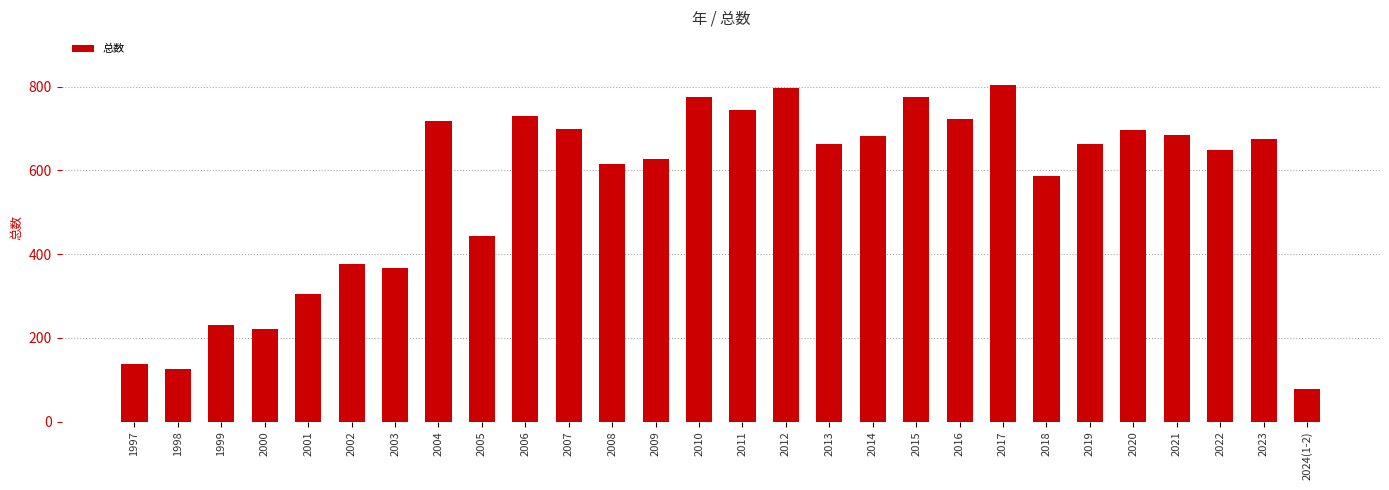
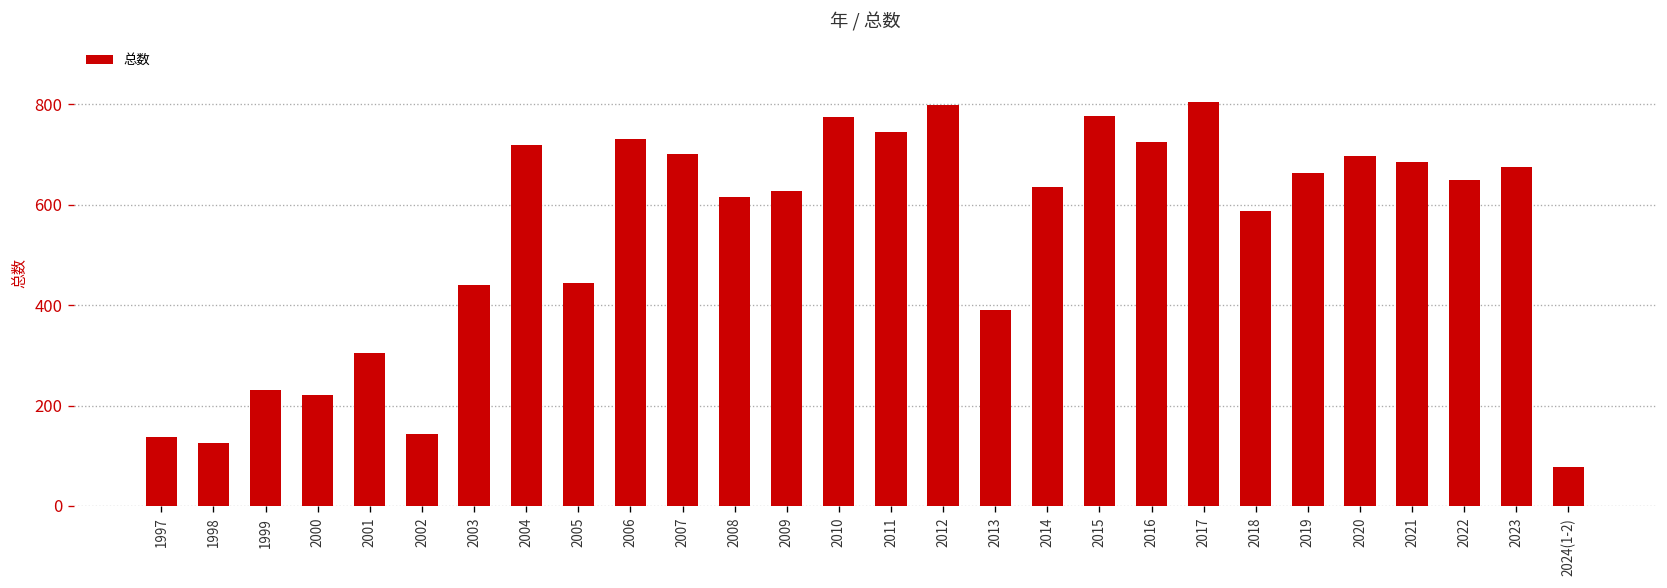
  {
    "1997": 140,
    "1998": 130,
    "1999": 230,
    "2000": 220,
    "2001": 310,
-   "2002": 380,
-   "2003": 370,
+   "2002": 140,
+   "2003": 440,
    "2004": 720,
    "2005": 440,
    "2006": 730,
    "2007": 700,
    "2008": 620,
    "2009": 630,
    "2010": 780,
    "2011": 740,
    "2012": 800,
-   "2013": 660,
-   "2014": 680,
+   "2013": 390,
+   "2014": 630,
    "2015": 780,
    "2016": 720,
    "2017": 810,
    "2018": 590,
    "2019": 660,
    "2020": 700,
    "2021": 680,
    "2022": 650,
    "2023": 680,
    "2024(1-2)": 80
  }
